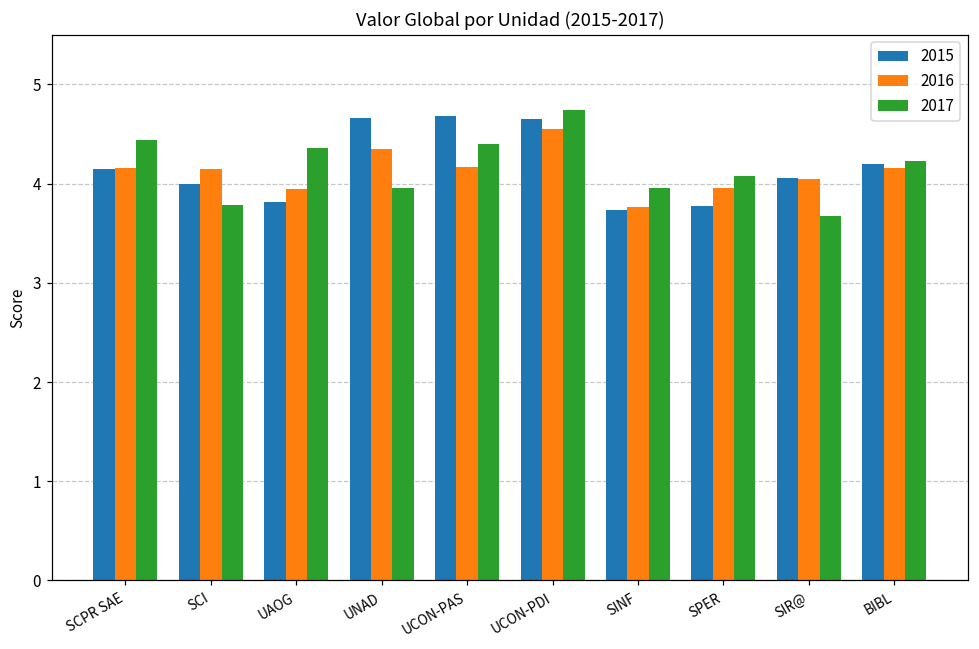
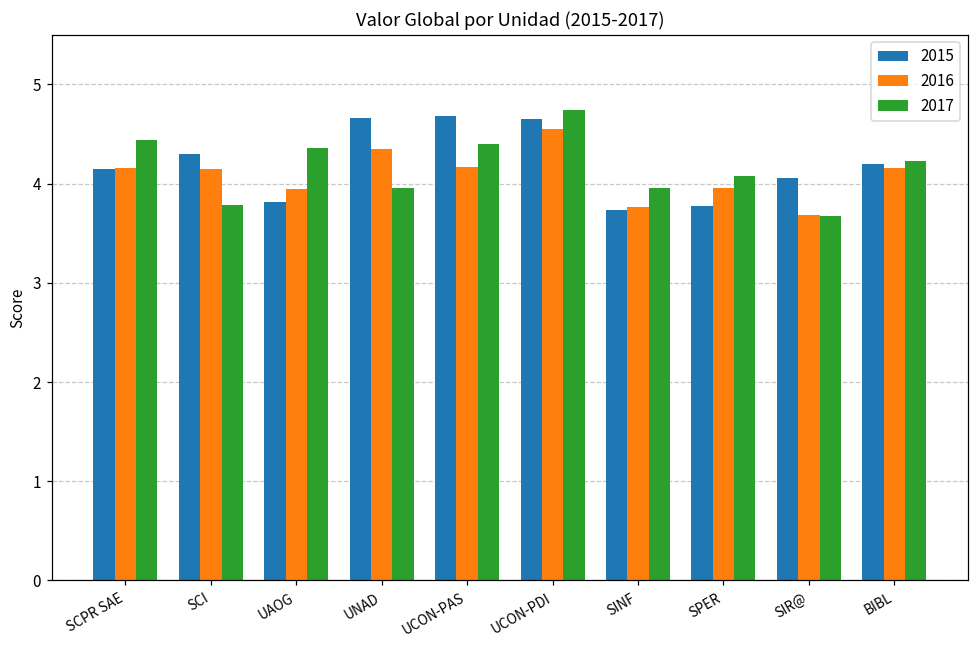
  {
    "2015": {
      "SCPR SAE": 4.2,
-     "SCI": 4.0,
+     "SCI": 4.3,
      "UAOG": 3.8,
      "UNAD": 4.7,
      "UCON-PAS": 4.7,
      "UCON-PDI": 4.7,
      "SINF": 3.7,
      "SPER": 3.8,
      "SIR@": 4.1,
      "BIBL": 4.2
    },
    "2016": {
      "SCPR SAE": 4.2,
      "SCI": 4.2,
      "UAOG": 4.0,
      "UNAD": 4.4,
      "UCON-PAS": 4.2,
      "UCON-PDI": 4.6,
      "SINF": 3.8,
      "SPER": 4.0,
-     "SIR@": 4.1,
+     "SIR@": 3.7,
      "BIBL": 4.2
    },
    "2017": {
      "SCPR SAE": 4.4,
      "SCI": 3.8,
      "UAOG": 4.4,
      "UNAD": 4.0,
      "UCON-PAS": 4.4,
      "UCON-PDI": 4.7,
      "SINF": 4.0,
      "SPER": 4.1,
      "SIR@": 3.7,
      "BIBL": 4.2
    }
  }
